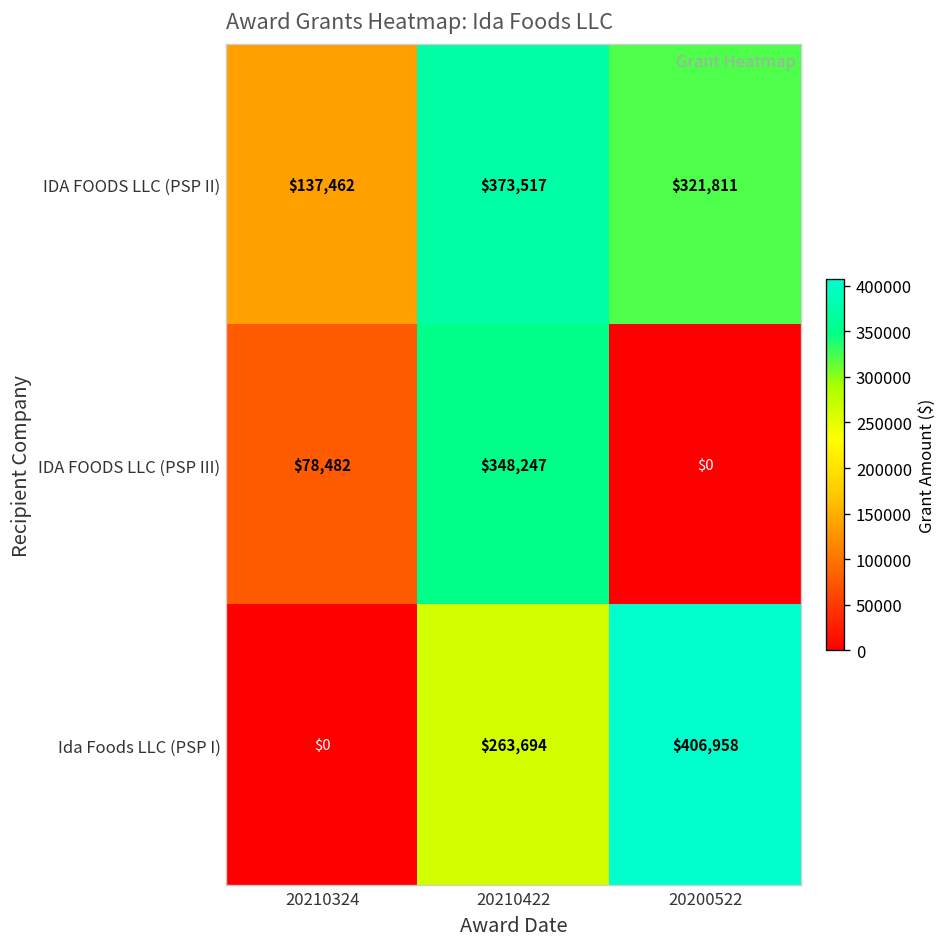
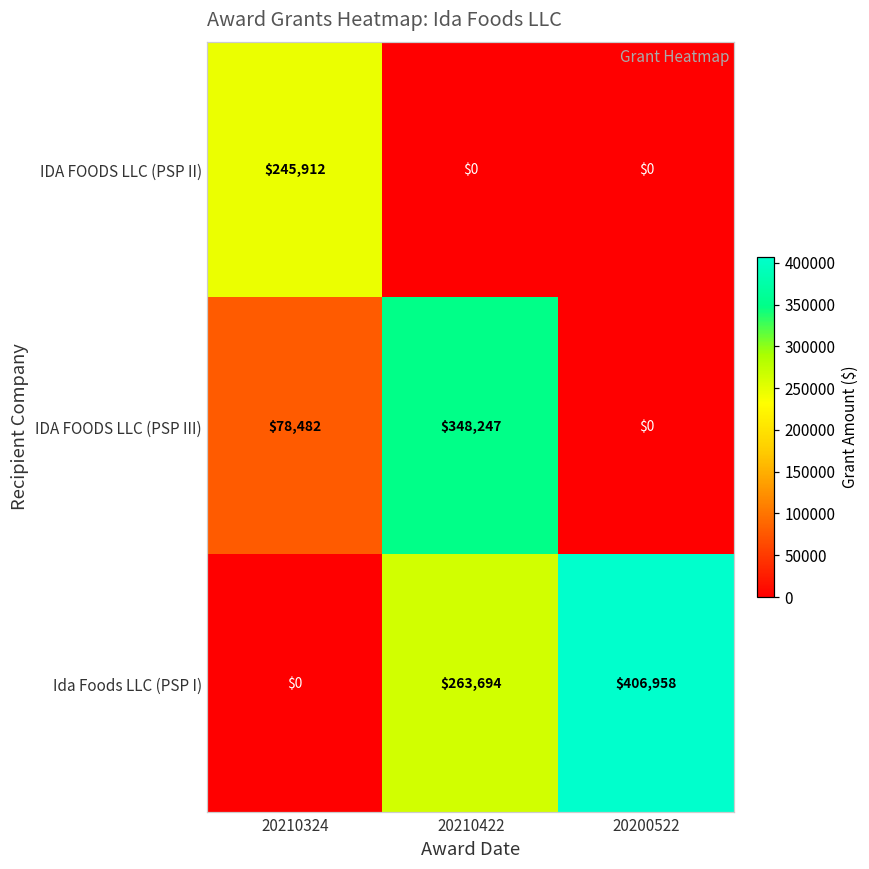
  {
    "IDA FOODS LLC (PSP II)": {
-     "20210324": "$137,462",
-     "20210422": "$373,517",
-     "20200522": "$321,811"
+     "20210324": "$245,912",
+     "20210422": "$0",
+     "20200522": "$0"
    },
    "IDA FOODS LLC (PSP III)": {
      "20210324": "$78,482",
      "20210422": "$348,247",
      "20200522": "$0"
    },
    "Ida Foods LLC (PSP I)": {
      "20210324": "$0",
      "20210422": "$263,694",
      "20200522": "$406,958"
    }
  }
